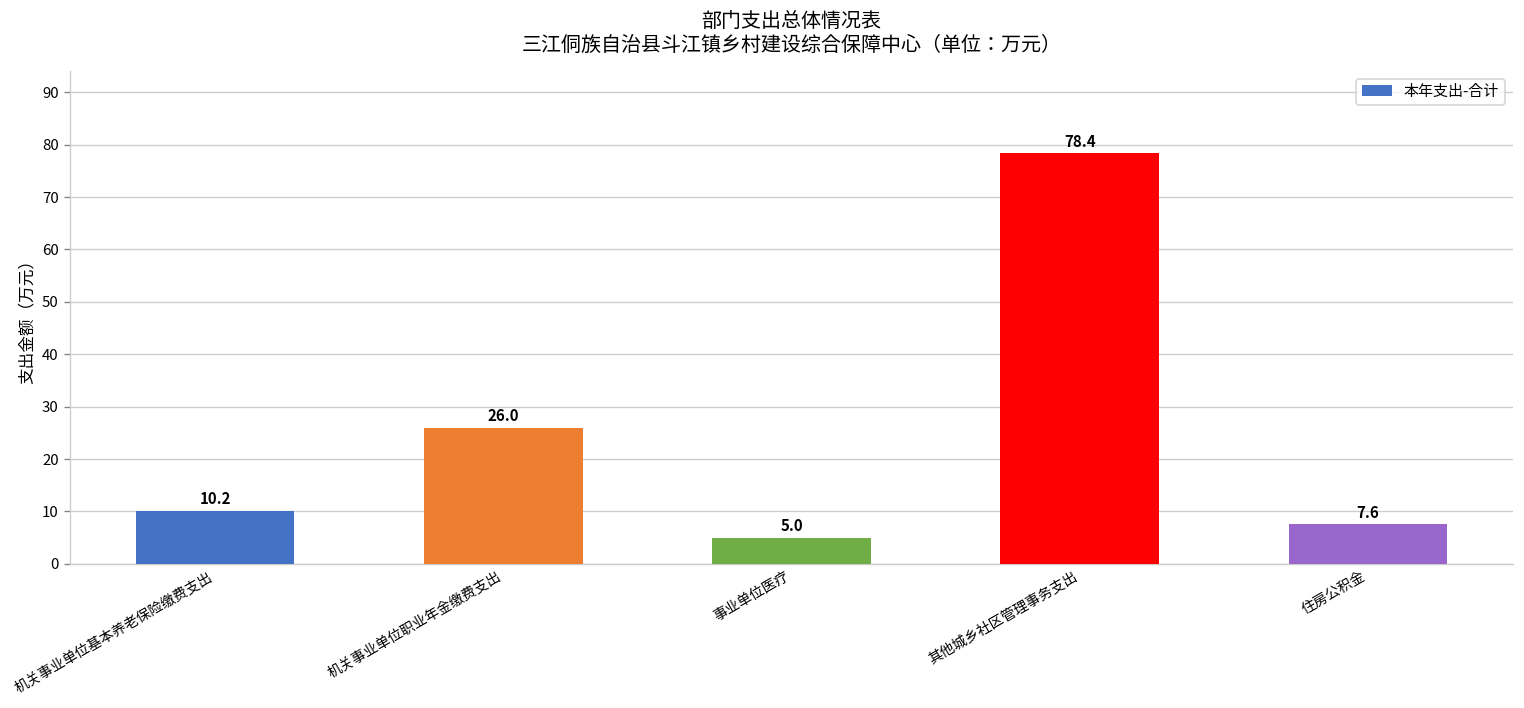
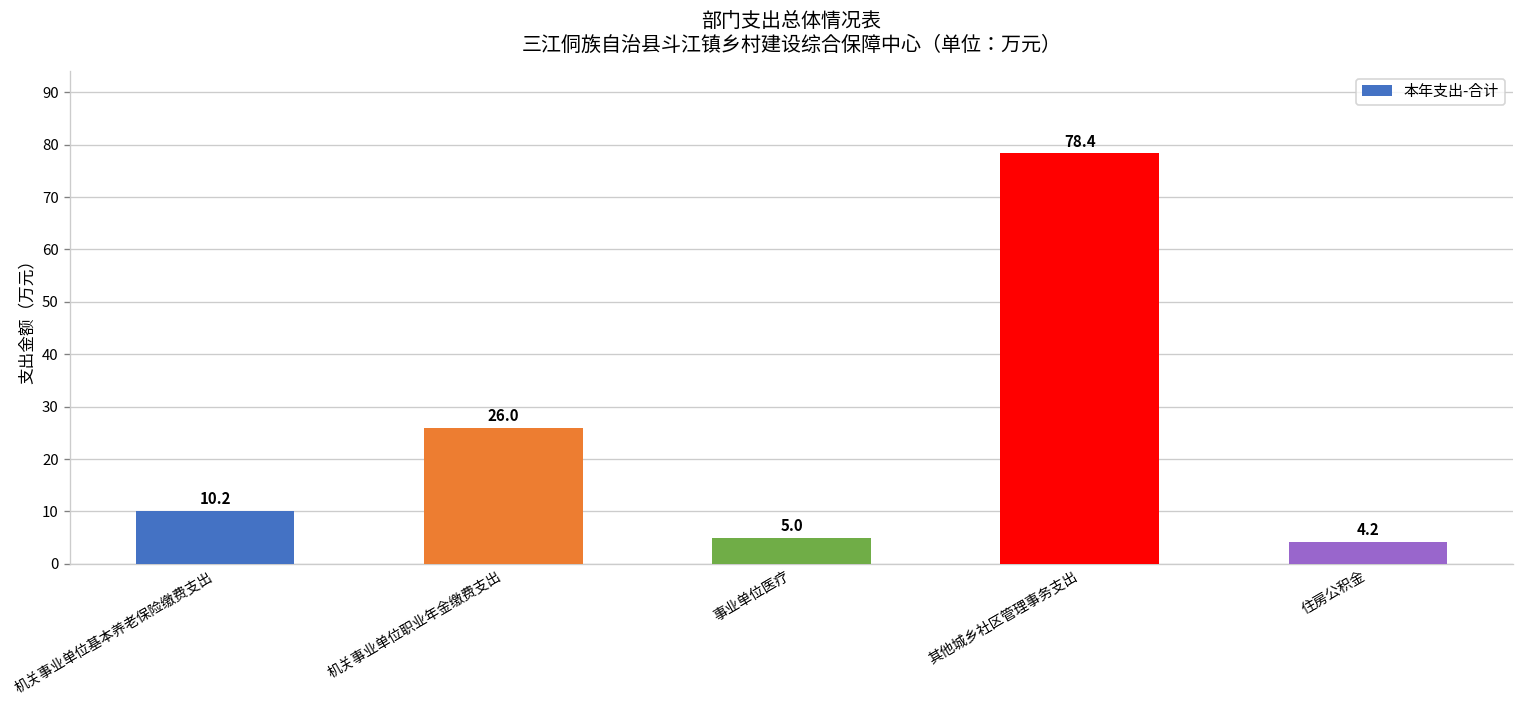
  {
    "机关事业单位基本养老保险缴费支出": 10.2,
    "机关事业单位职业年金缴费支出": 26.0,
    "事业单位医疗": 5.0,
    "其他城乡社区管理事务支出": 78.4,
-   "住房公积金": 7.6
+   "住房公积金": 4.2
  }
